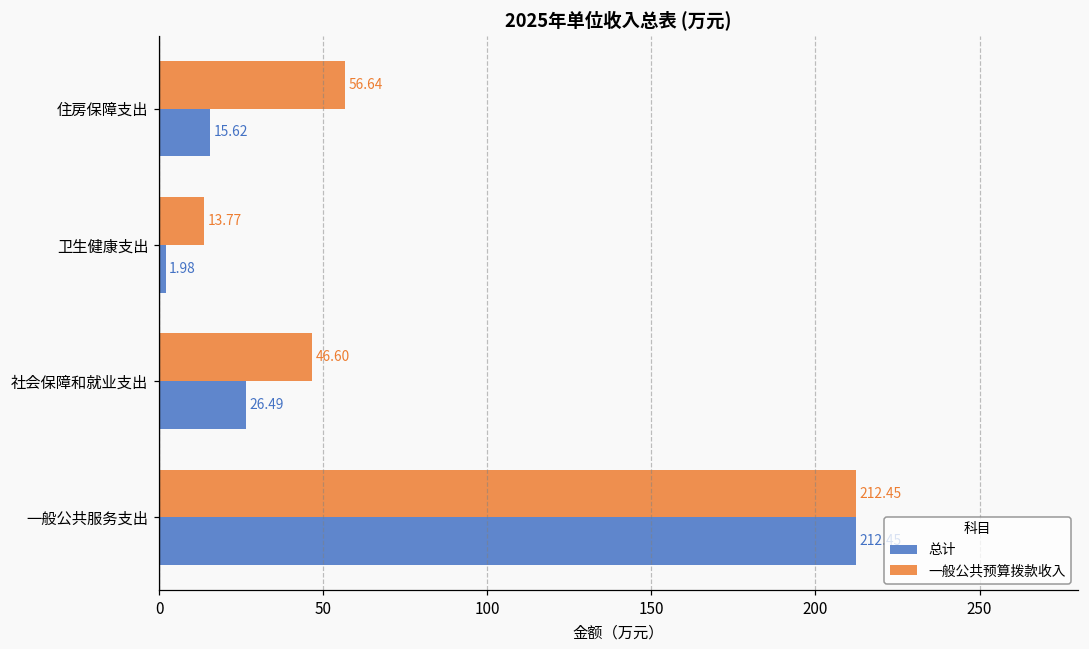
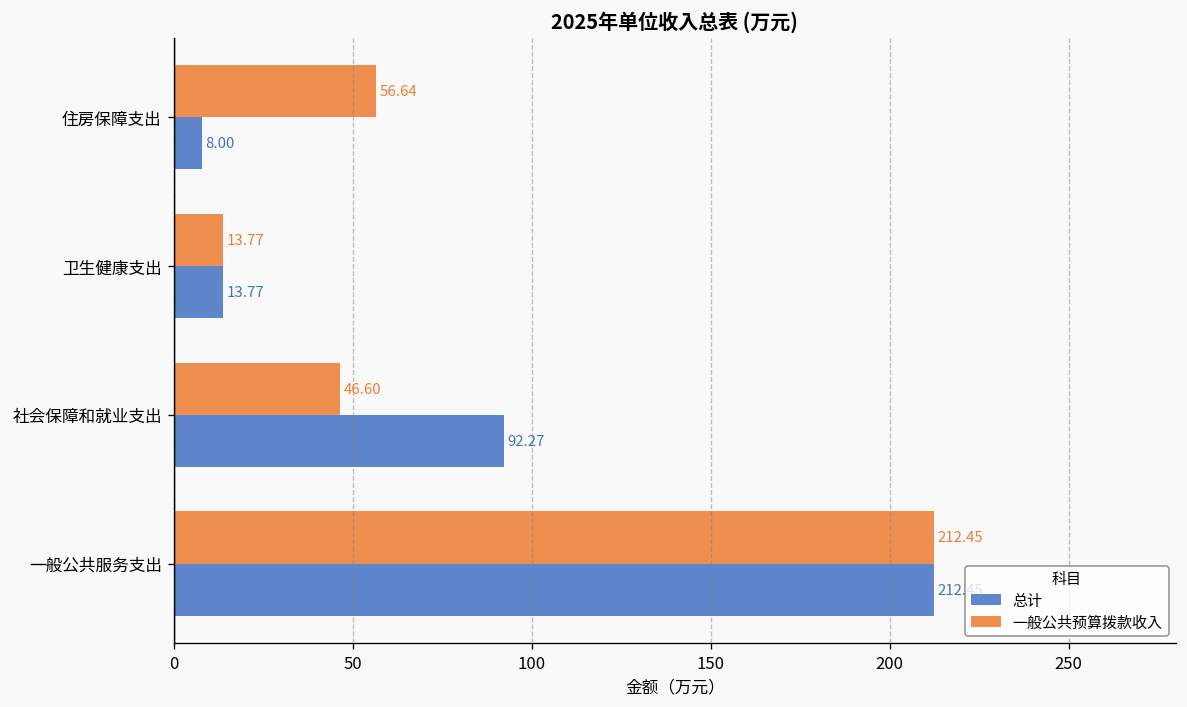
  {
    "总计": {
-     "住房保障支出": 15.62,
-     "卫生健康支出": 1.98,
-     "社会保障和就业支出": 26.49
+     "住房保障支出": 8.00,
+     "卫生健康支出": 13.77,
+     "社会保障和就业支出": 92.27
    },
    "一般公共预算拨款收入": {
      "住房保障支出": 56.64,
      "卫生健康支出": 13.77,
      "社会保障和就业支出": 46.60,
      "一般公共服务支出": 212.45
    }
  }
